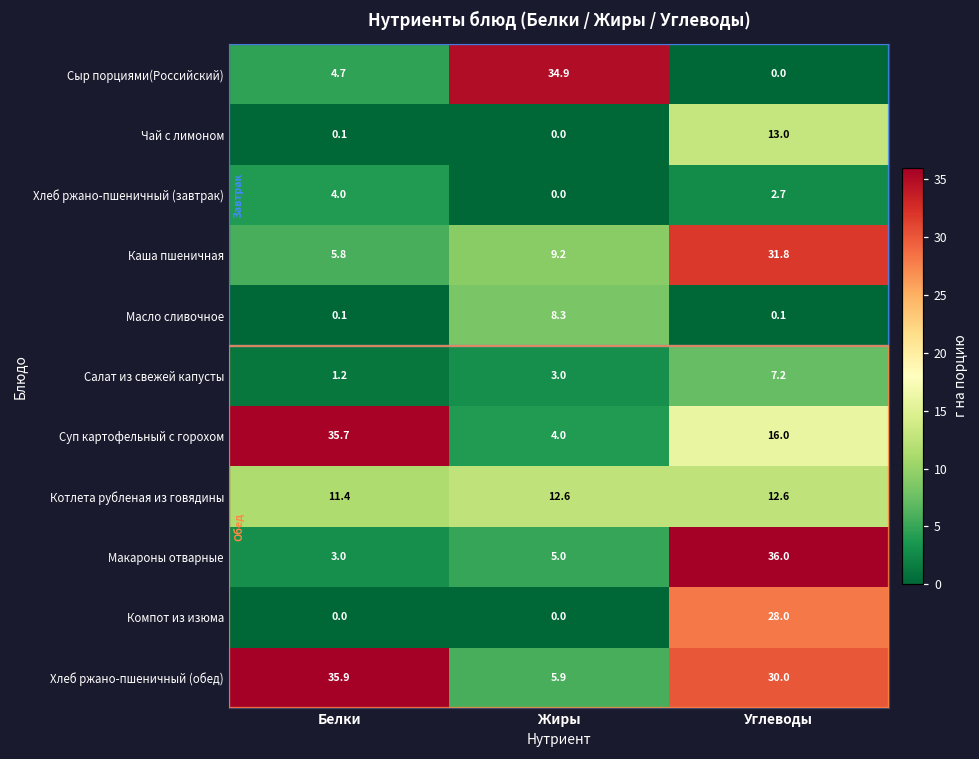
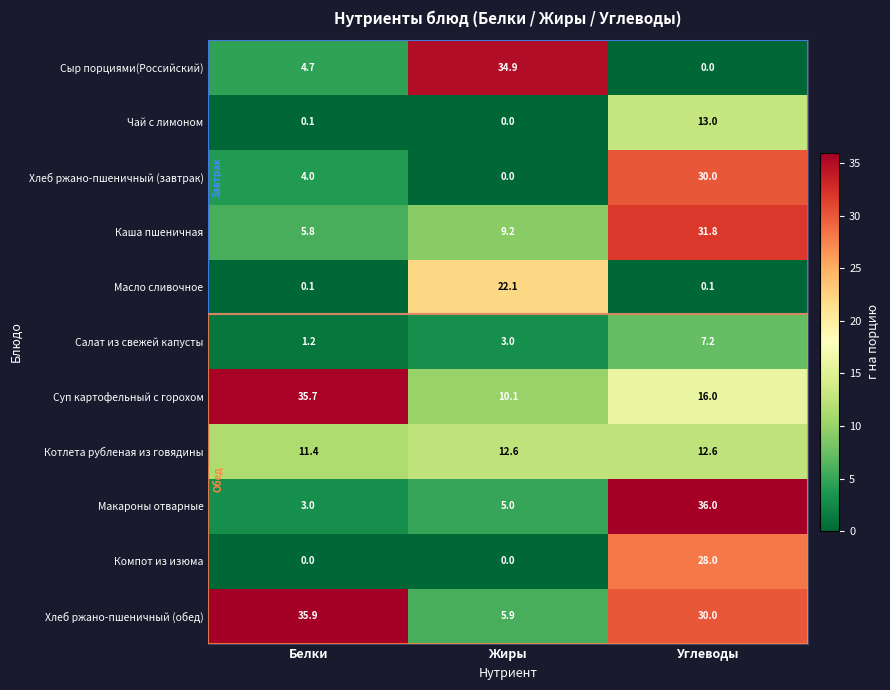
  {
    "Сыр порциями(Российский)": {
      "Белки": 4.7,
      "Жиры": 34.9,
      "Углеводы": 0.0
    },
    "Чай с лимоном": {
      "Белки": 0.1,
      "Жиры": 0.0,
      "Углеводы": 13.0
    },
    "Хлеб ржано-пшеничный (завтрак)": {
      "Жиры": 0.0,
-     "Углеводы": 2.7
+     "Углеводы": 30.0
    },
    "Каша пшеничная": {
      "Белки": 5.8,
      "Жиры": 9.2,
      "Углеводы": 31.8
    },
    "Масло сливочное": {
      "Белки": 0.1,
-     "Жиры": 8.3,
+     "Жиры": 22.1,
      "Углеводы": 0.1
    },
    "Салат из свежей капусты": {
      "Белки": 1.2,
      "Жиры": 3.0,
      "Углеводы": 7.2
    },
    "Суп картофельный с горохом": {
      "Белки": 35.7,
-     "Жиры": 4.0,
+     "Жиры": 10.1,
      "Углеводы": 16.0
    },
    "Котлета рубленая из говядины": {
      "Жиры": 12.6,
      "Углеводы": 12.6
    },
    "Макароны отварные": {
      "Жиры": 5.0,
      "Углеводы": 36.0
    },
    "Компот из изюма": {
      "Белки": 0.0,
      "Жиры": 0.0,
      "Углеводы": 28.0
    },
    "Хлеб ржано-пшеничный (обед)": {
      "Белки": 35.9,
      "Жиры": 5.9,
      "Углеводы": 30.0
    }
  }
